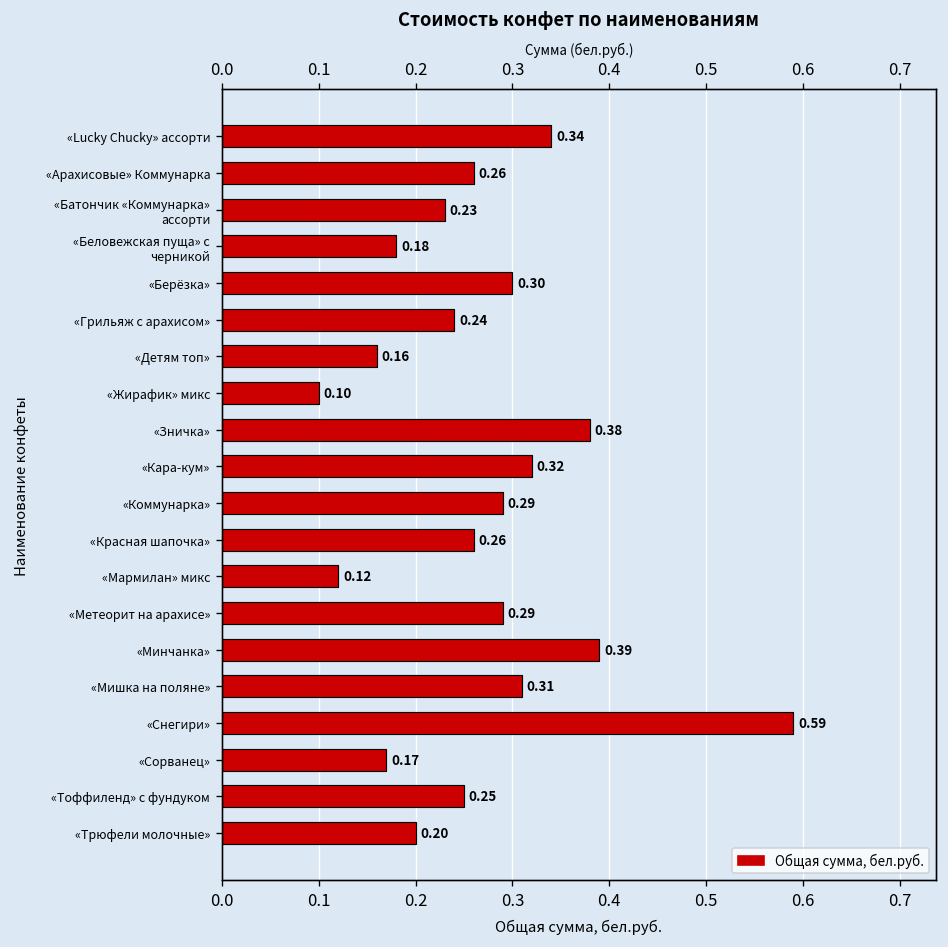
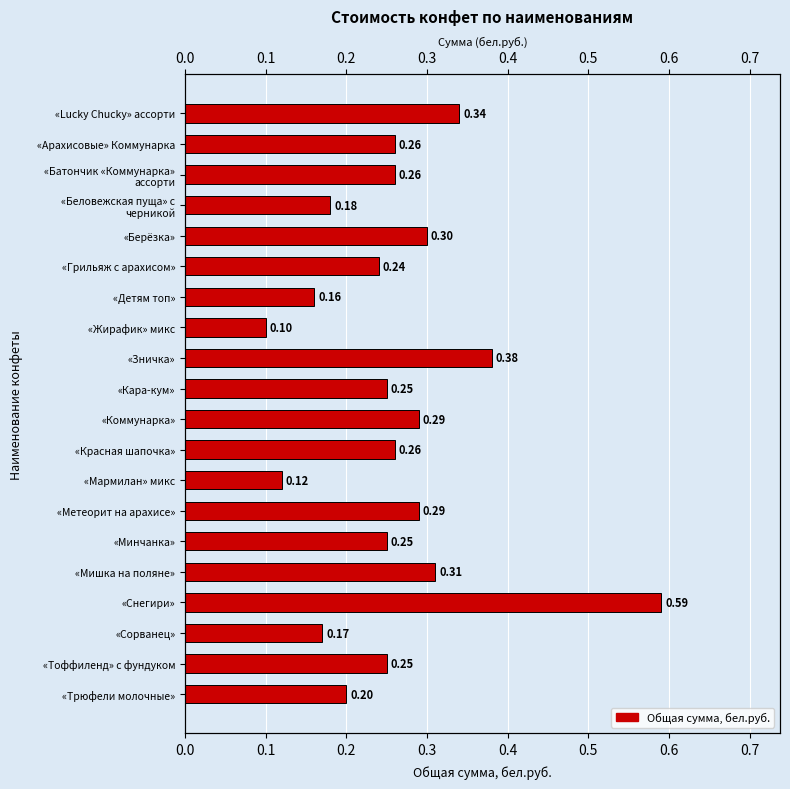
  {
    "«Lucky Chucky» ассорти": 0.34,
    "«Арахисовые» Коммунарка": 0.26,
-   "«Батончик «Коммунарка» ассорти": 0.23,
+   "«Батончик «Коммунарка» ассорти": 0.26,
    "«Беловежская пуща» с черникой": 0.18,
    "«Берёзка»": 0.30,
    "«Грильяж с арахисом»": 0.24,
    "«Детям топ»": 0.16,
    "«Жирафик» микс": 0.10,
    "«Зничка»": 0.38,
-   "«Кара-кум»": 0.32,
+   "«Кара-кум»": 0.25,
    "«Коммунарка»": 0.29,
    "«Красная шапочка»": 0.26,
    "«Мармилан» микс": 0.12,
    "«Метеорит на арахисе»": 0.29,
-   "«Минчанка»": 0.39,
+   "«Минчанка»": 0.25,
    "«Мишка на поляне»": 0.31,
    "«Снегири»": 0.59,
    "«Сорванец»": 0.17,
    "«Тоффиленд» с фундуком": 0.25,
    "«Трюфели молочные»": 0.20
  }
